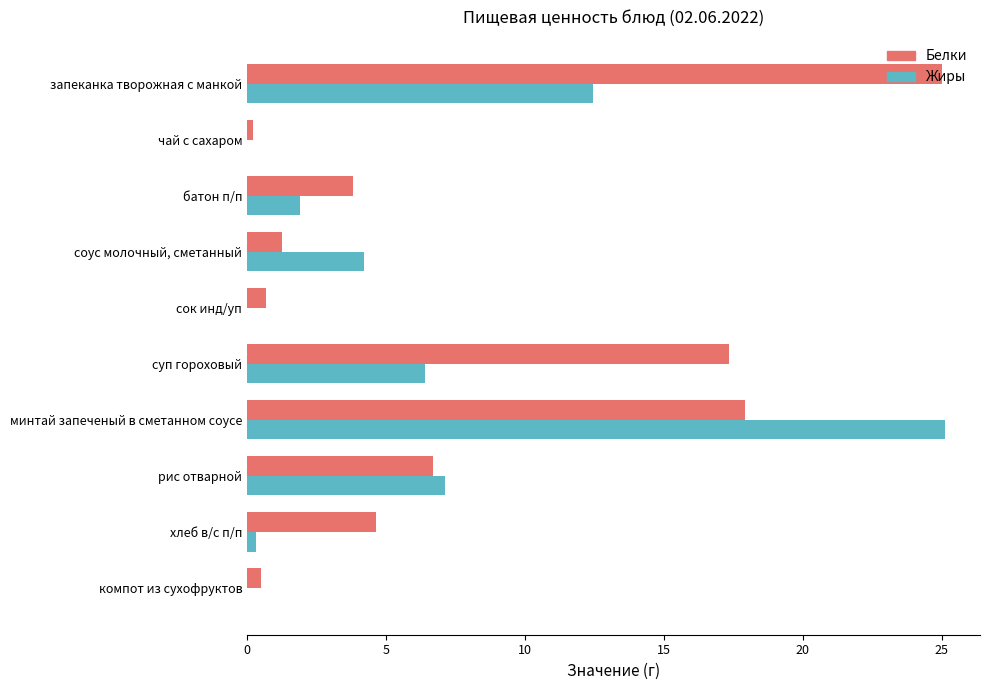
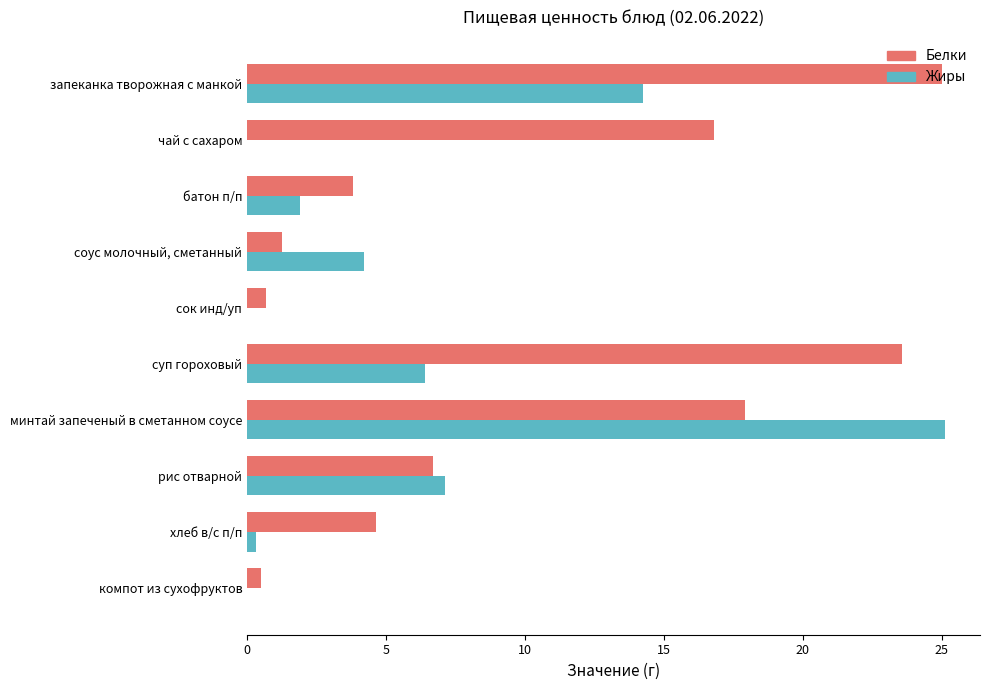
  {
    "Белки": {
      "запеканка творожная с манкой": 25.0,
-     "чай с сахаром": 0.2,
+     "чай с сахаром": 16.8,
      "батон п/п": 3.8,
      "соус молочный, сметанный": 1.3,
      "сок инд/уп": 0.7,
-     "суп гороховый": 17.3,
+     "суп гороховый": 23.6,
      "минтай запеченый в сметанном соусе": 17.9,
      "рис отварной": 6.7,
      "хлеб в/с п/п": 4.6,
      "компот из сухофруктов": 0.5
    },
    "Жиры": {
-     "запеканка творожная с манкой": 12.5,
+     "запеканка творожная с манкой": 14.2,
      "чай с сахаром": 0.0,
      "батон п/п": 1.9,
      "соус молочный, сметанный": 4.2,
      "сок инд/уп": 0.0,
      "суп гороховый": 6.4,
      "минтай запеченый в сметанном соусе": 25.1,
      "рис отварной": 7.1,
      "хлеб в/с п/п": 0.3,
      "компот из сухофруктов": 0.0
    }
  }
